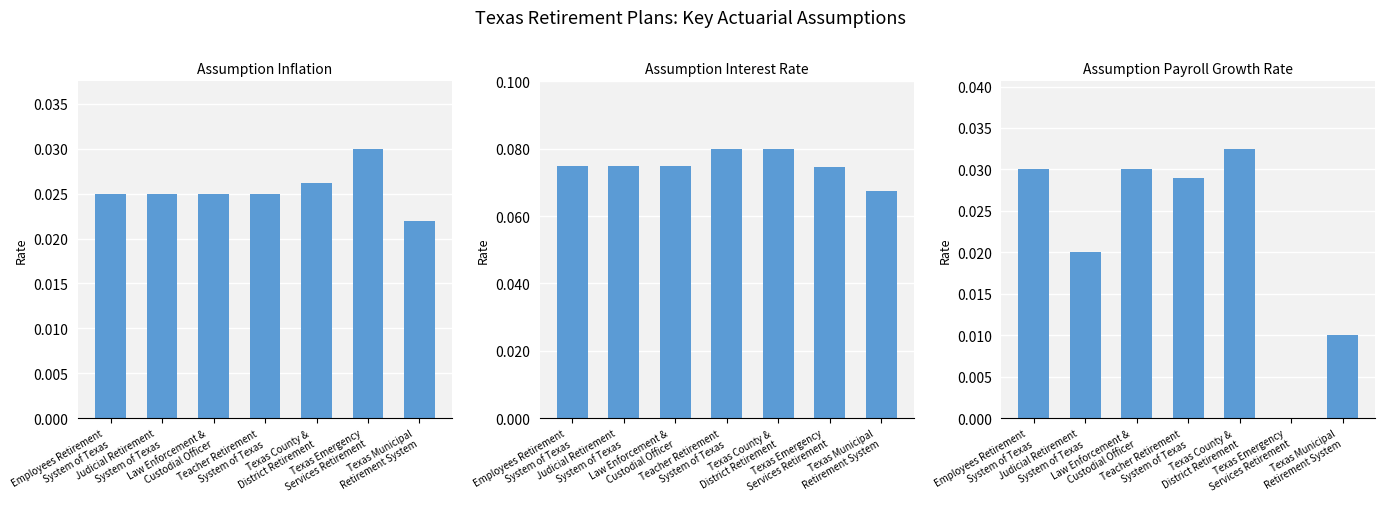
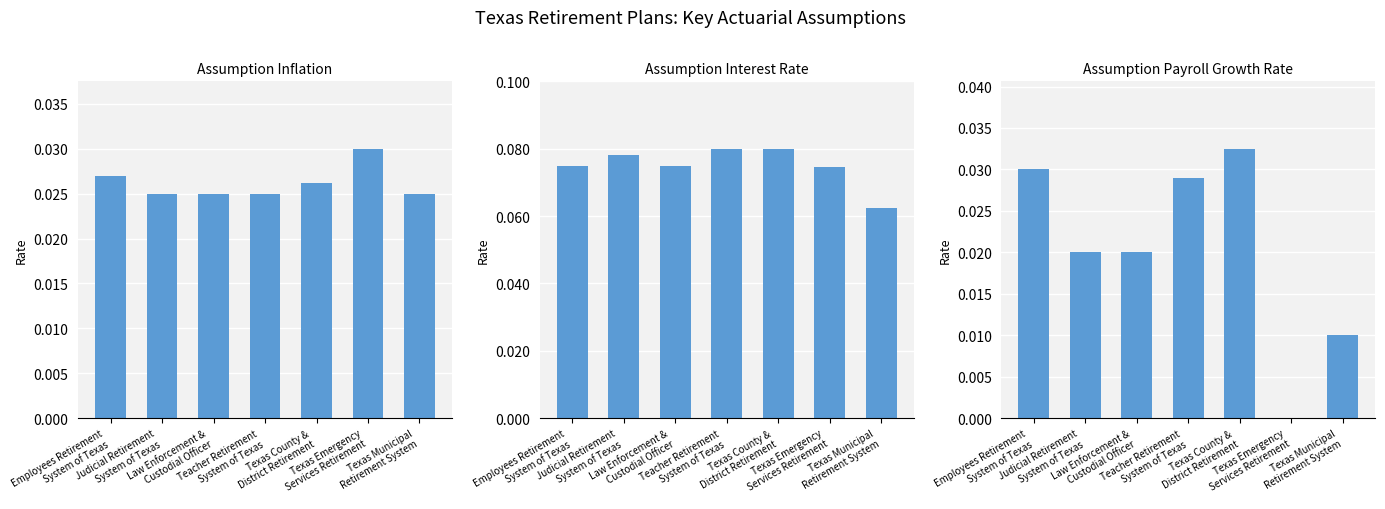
  {
    "Assumption Inflation": {
-     "Employees Retirement System of Texas": 0.025,
+     "Employees Retirement System of Texas": 0.027,
      "Judicial Retirement System of Texas": 0.025,
      "Law Enforcement & Custodial Officer": 0.025,
      "Teacher Retirement System of Texas": 0.025,
      "Texas County & District Retirement": 0.026,
      "Texas Emergency Services Retirement": 0.030,
-     "Texas Municipal Retirement System": 0.022
+     "Texas Municipal Retirement System": 0.025
    },
    "Assumption Interest Rate": {
      "Employees Retirement System of Texas": 0.075,
-     "Judicial Retirement System of Texas": 0.075,
+     "Judicial Retirement System of Texas": 0.078,
      "Law Enforcement & Custodial Officer": 0.075,
      "Teacher Retirement System of Texas": 0.080,
      "Texas County & District Retirement": 0.080,
      "Texas Emergency Services Retirement": 0.075,
-     "Texas Municipal Retirement System": 0.068
+     "Texas Municipal Retirement System": 0.062
    },
    "Assumption Payroll Growth Rate": {
      "Employees Retirement System of Texas": 0.03,
      "Judicial Retirement System of Texas": 0.02,
-     "Law Enforcement & Custodial Officer": 0.03,
+     "Law Enforcement & Custodial Officer": 0.02,
      "Teacher Retirement System of Texas": 0.029,
      "Texas County & District Retirement": 0.033,
      "Texas Emergency Services Retirement": 0.00,
      "Texas Municipal Retirement System": 0.01
    }
  }
